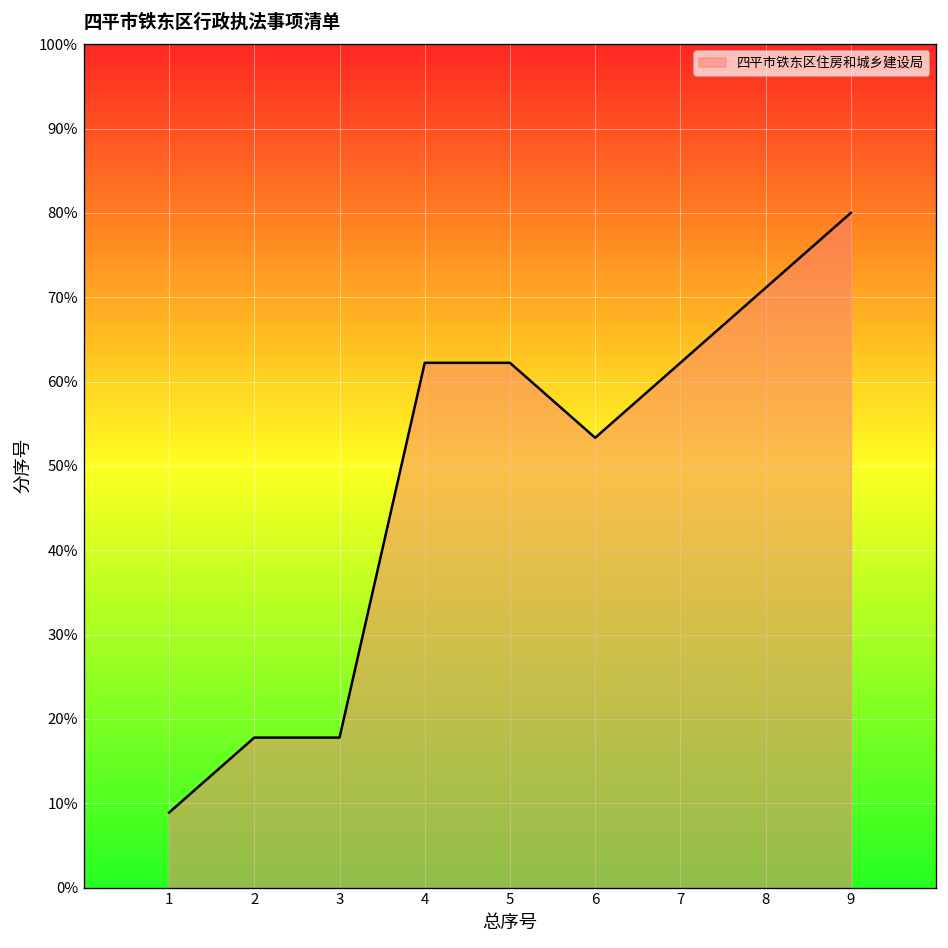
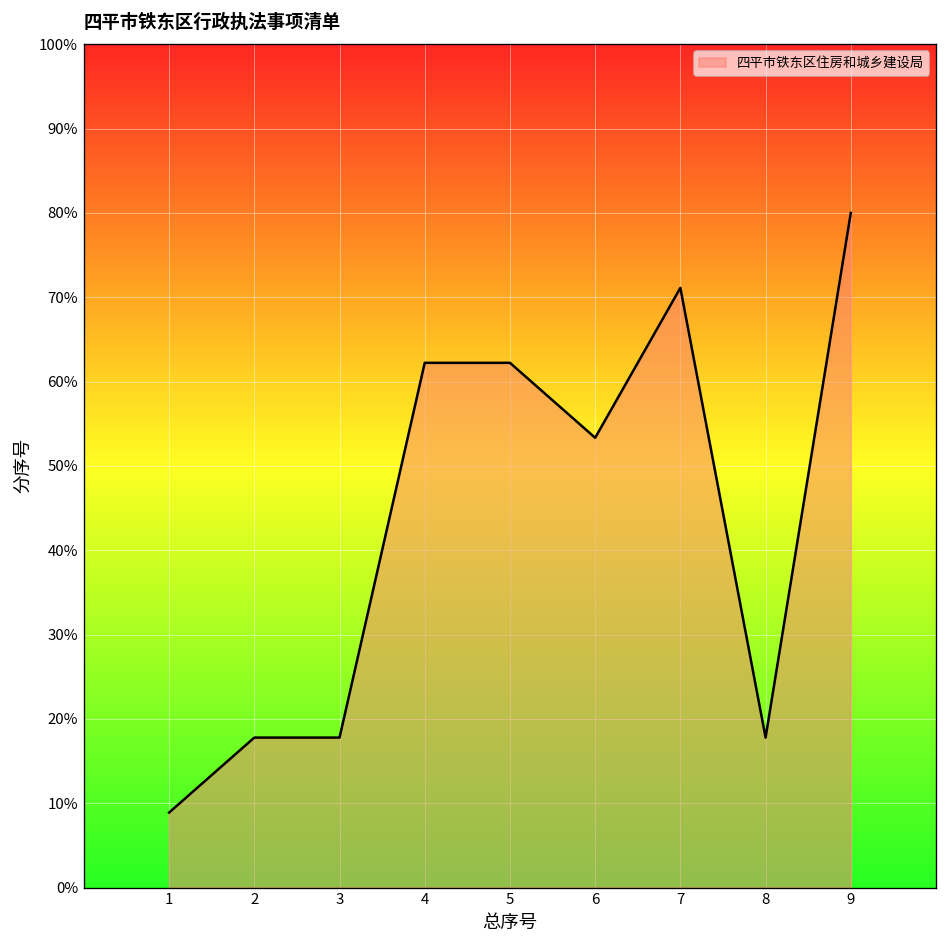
  {
    "1": "9%",
    "2": "18%",
    "3": "18%",
    "4": "62%",
    "5": "62%",
    "6": "53%",
-   "7": "62%",
-   "8": "71%",
+   "7": "71%",
+   "8": "18%",
    "9": "80%"
  }
